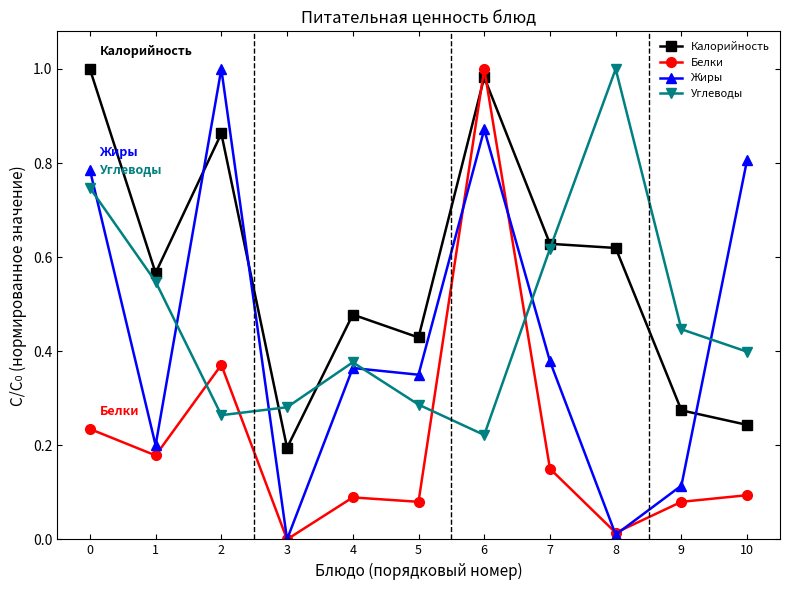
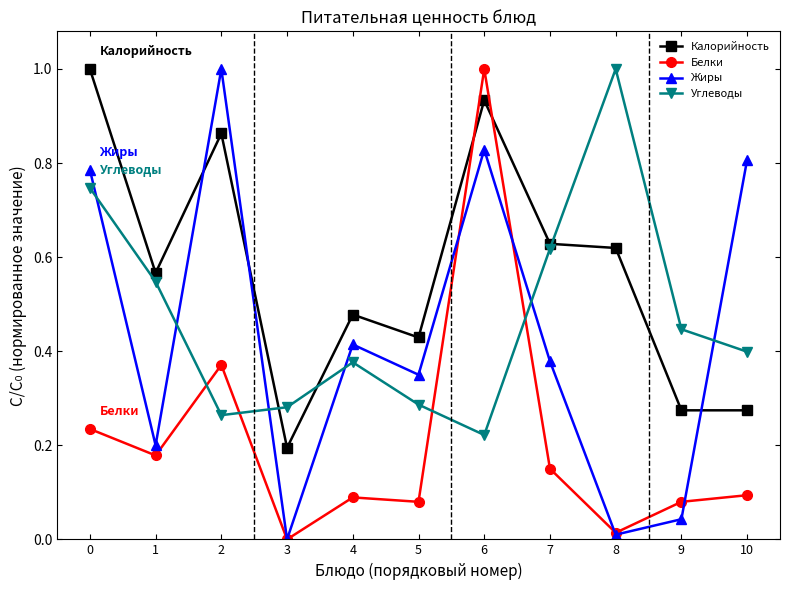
  {
    "Калорийность": {
      "0": 1.00,
      "1": 0.57,
      "2": 0.86,
      "3": 0.19,
      "4": 0.48,
      "5": 0.43,
-     "6": 0.98,
+     "6": 0.93,
      "7": 0.63,
      "8": 0.62,
      "9": 0.27,
-     "10": 0.24
+     "10": 0.27
    },
    "Белки": {
      "0": 0.23,
      "1": 0.18,
      "2": 0.37,
      "4": 0.09,
      "5": 0.08,
      "6": 1.00,
      "7": 0.15,
      "9": 0.08,
      "10": 0.09
    },
    "Жиры": {
      "0": 0.79,
      "1": 0.20,
      "2": 1.00,
-     "4": 0.36,
+     "4": 0.41,
      "5": 0.35,
-     "6": 0.87,
+     "6": 0.83,
      "7": 0.38,
-     "9": 0.11,
+     "9": 0.04,
      "10": 0.81
    },
    "Углеводы": {
      "0": 0.75,
      "1": 0.55,
      "2": 0.26,
      "3": 0.28,
      "4": 0.38,
      "5": 0.29,
      "6": 0.22,
      "7": 0.62,
      "8": 1.00,
      "9": 0.45,
      "10": 0.40
    }
  }
